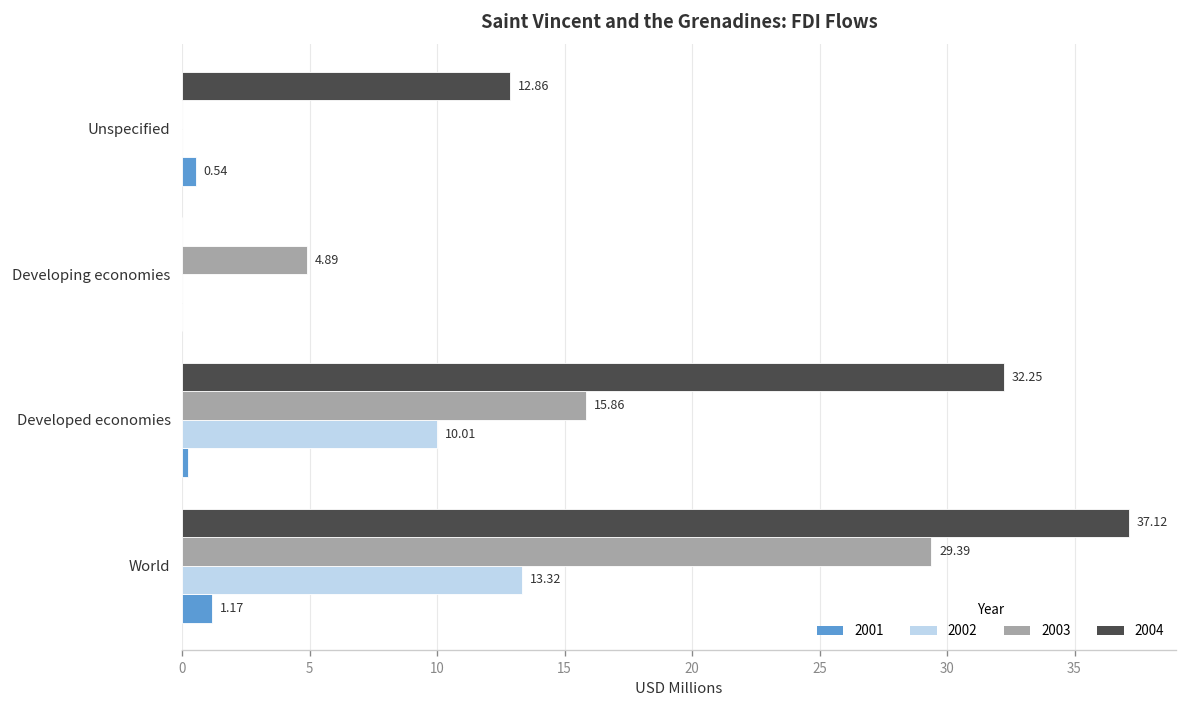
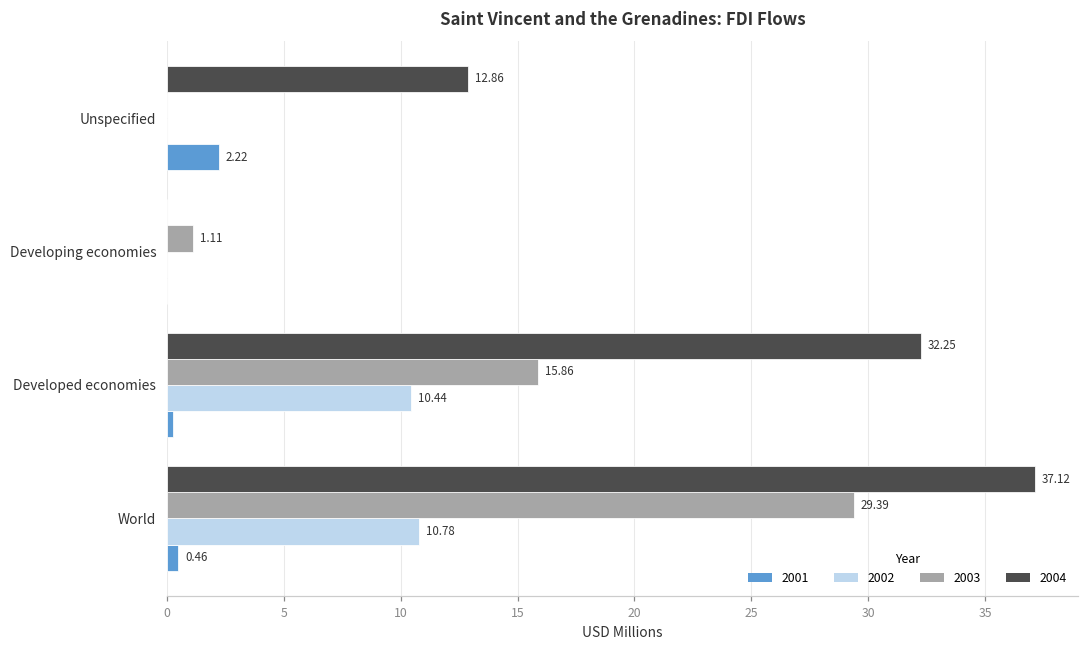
  {
    "2001": {
-     "Unspecified": 0.54,
-     "World": 1.17
+     "Unspecified": 2.22,
+     "World": 0.46
    },
    "2002": {
-     "Developed economies": 10.01,
-     "World": 13.32
+     "Developed economies": 10.44,
+     "World": 10.78
    },
    "2003": {
-     "Developing economies": 4.89,
+     "Developing economies": 1.11,
      "Developed economies": 15.86,
      "World": 29.39
    },
    "2004": {
      "Unspecified": 12.86,
      "Developed economies": 32.25,
      "World": 37.12
    }
  }
